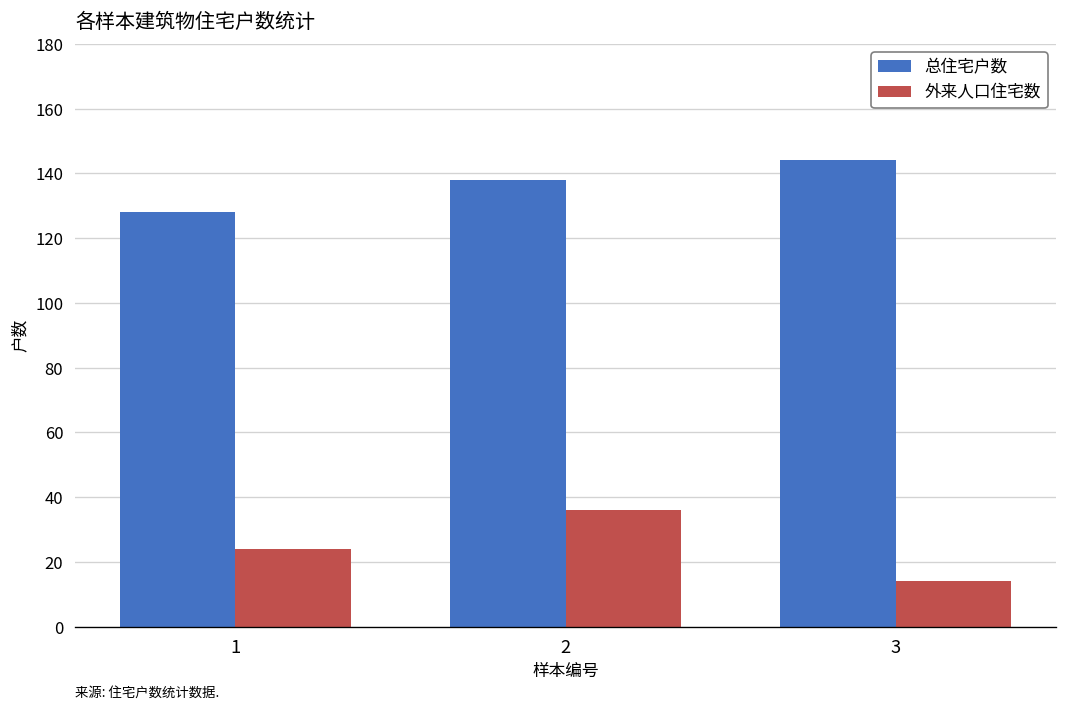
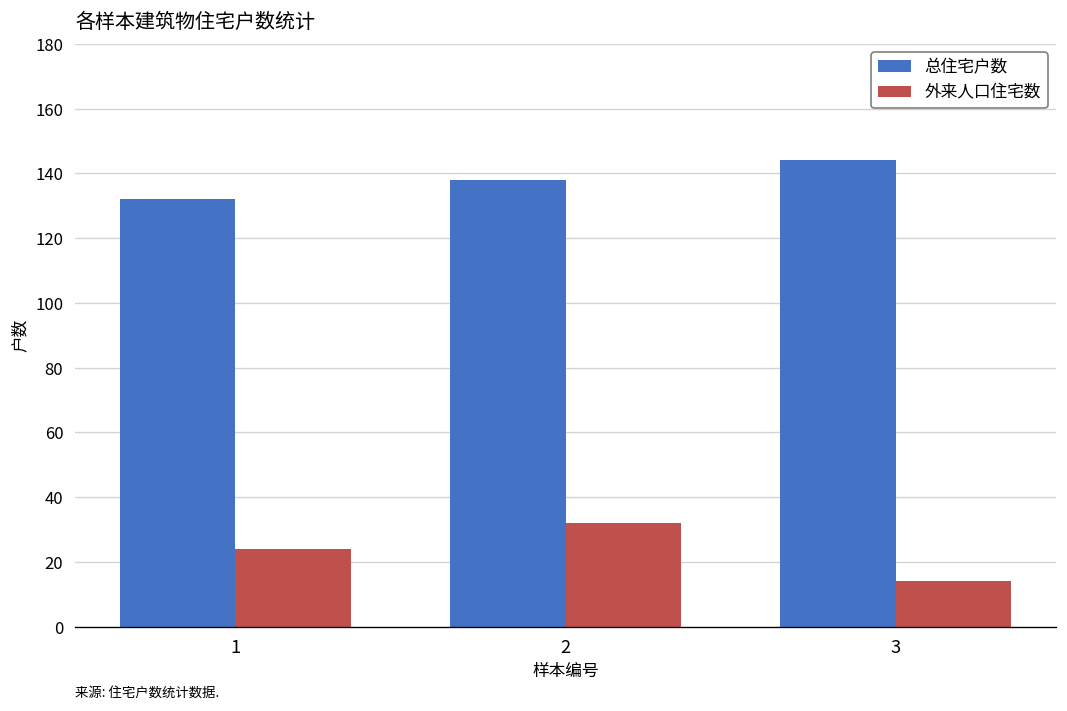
  {
    "总住宅户数": {
-     "1": 128,
+     "1": 132,
      "2": 138,
      "3": 144
    },
    "外来人口住宅数": {
      "1": 24,
-     "2": 36,
+     "2": 32,
      "3": 14
    }
  }
